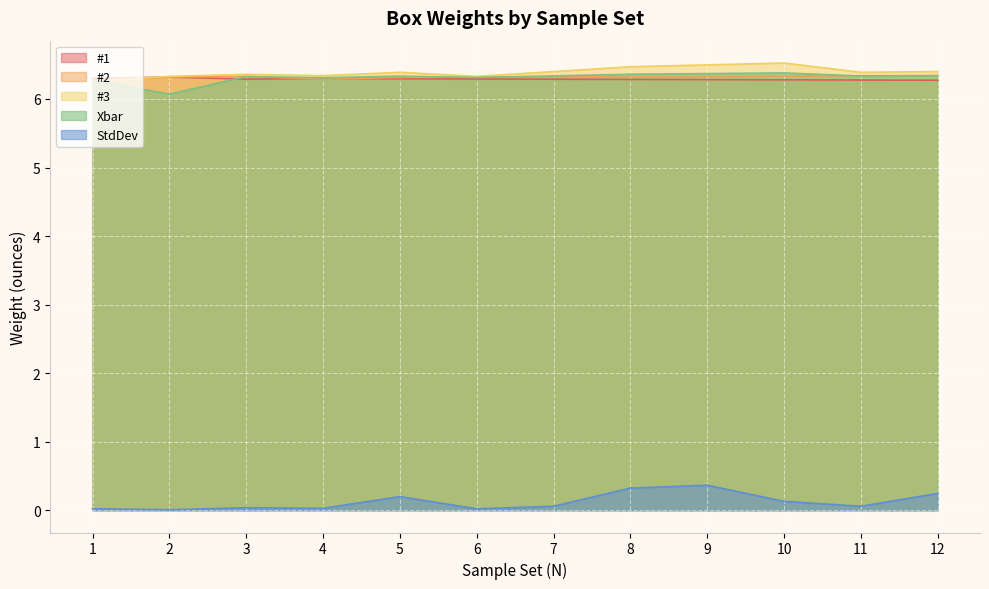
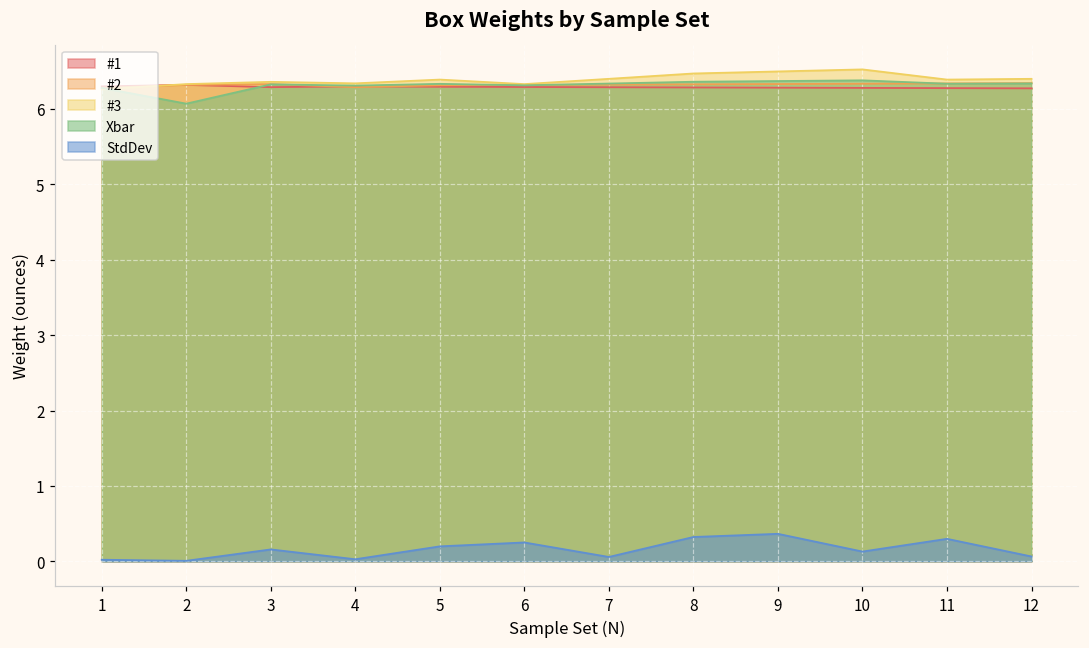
  {
    "Xbar": {
      "2": 6.1,
      "9": 6.4,
      "10": 6.4
    },
    "StdDev": {
      "1": 0.0,
      "2": 0.0,
-     "3": 0.0,
+     "3": 0.2,
      "4": 0.0,
      "5": 0.2,
-     "6": 0.0,
+     "6": 0.2,
      "7": 0.1,
      "8": 0.3,
      "9": 0.4,
      "10": 0.1,
-     "11": 0.1,
-     "12": 0.2
+     "11": 0.3,
+     "12": 0.1
    }
  }
